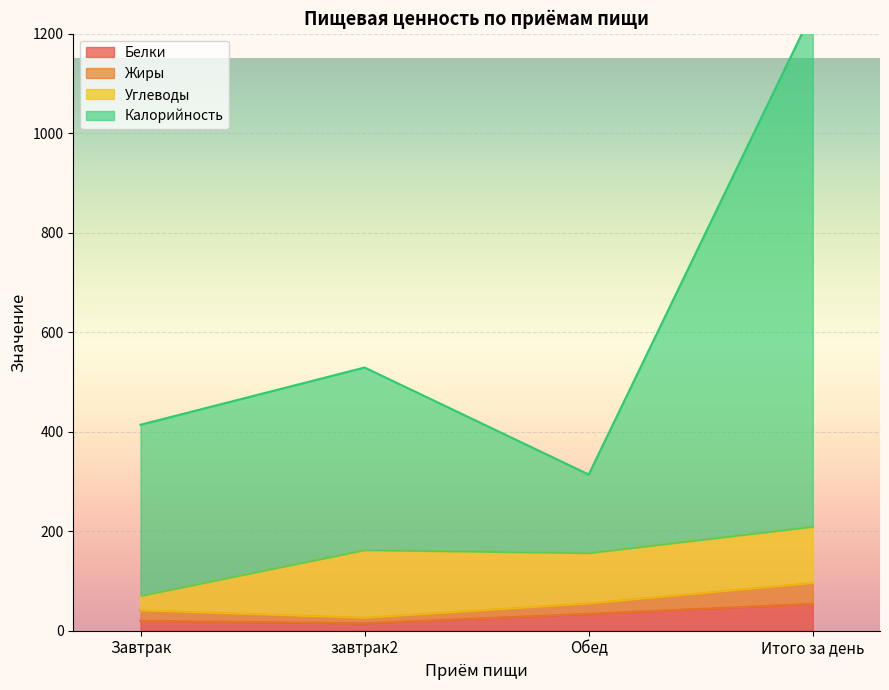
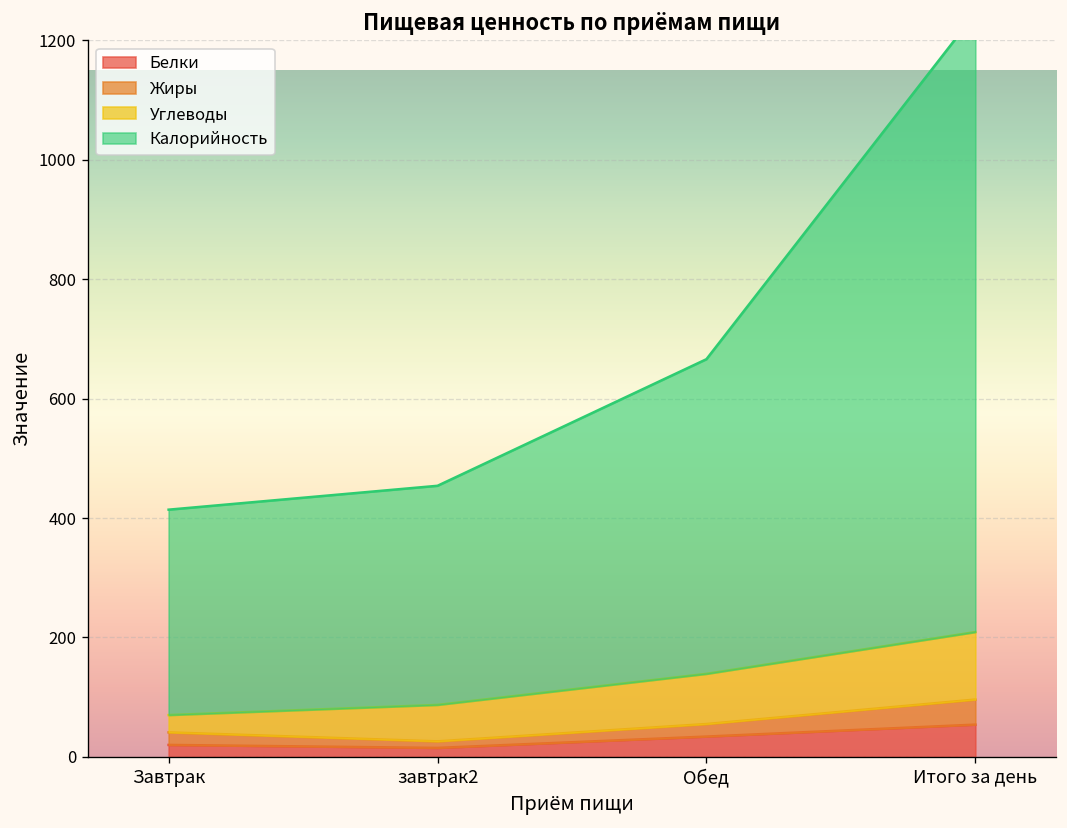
  {
    "Углеводы": {
      "Завтрак": 30,
-     "завтрак2": 140,
-     "Обед": 100,
+     "завтрак2": 60,
+     "Обед": 80,
      "Итого за день": 110
    },
    "Калорийность": {
      "Завтрак": 340,
      "завтрак2": 370,
-     "Обед": 160
+     "Обед": 530
    }
  }
